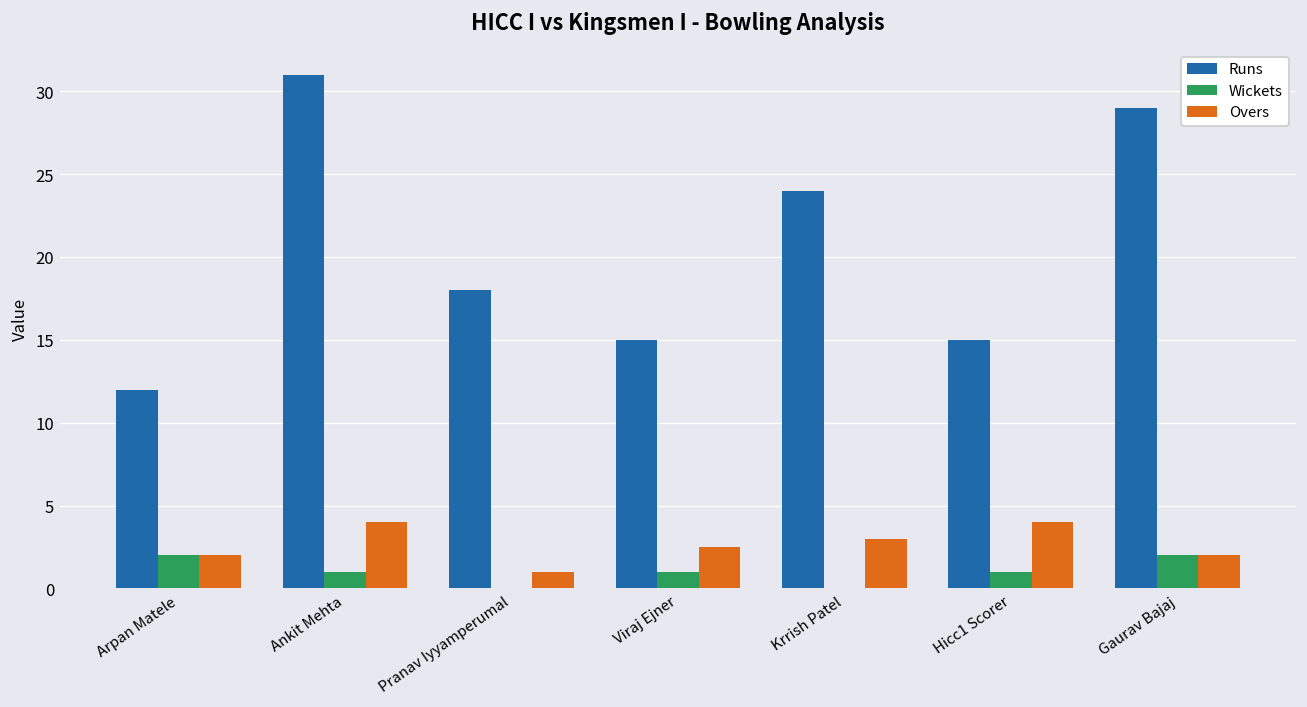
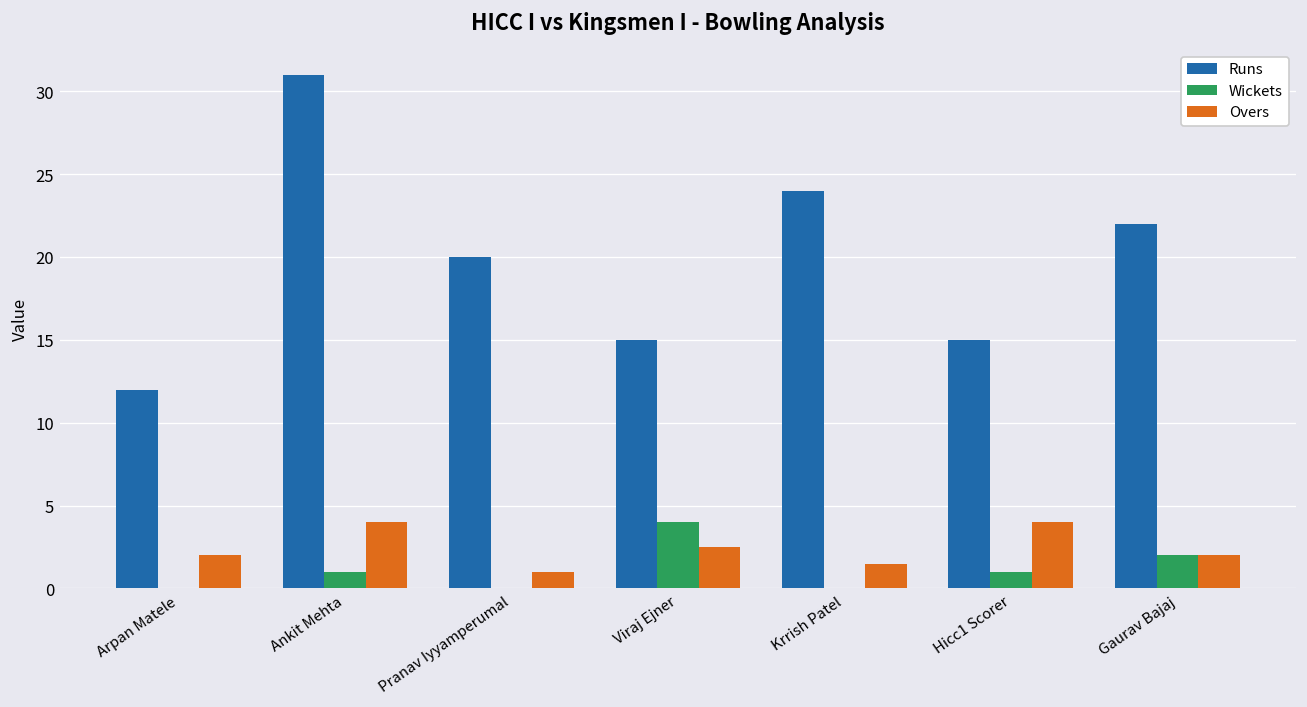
  {
    "Runs": {
      "Arpan Matele": 12,
      "Ankit Mehta": 31,
-     "Pranav Iyyamperumal": 18,
+     "Pranav Iyyamperumal": 20,
      "Viraj Ejner": 15,
      "Krrish Patel": 24,
      "Hicc1 Scorer": 15,
-     "Gaurav Bajaj": 29
+     "Gaurav Bajaj": 22
    },
    "Wickets": {
-     "Arpan Matele": 2,
+     "Arpan Matele": 0,
      "Ankit Mehta": 1,
      "Pranav Iyyamperumal": 0,
-     "Viraj Ejner": 1,
+     "Viraj Ejner": 4,
      "Krrish Patel": 0,
      "Hicc1 Scorer": 1,
      "Gaurav Bajaj": 2
    },
    "Overs": {
      "Arpan Matele": 2.0,
      "Ankit Mehta": 4.0,
      "Pranav Iyyamperumal": 1.0,
      "Viraj Ejner": 2.5,
-     "Krrish Patel": 3.0,
+     "Krrish Patel": 1.5,
      "Hicc1 Scorer": 4.0,
      "Gaurav Bajaj": 2.0
    }
  }
